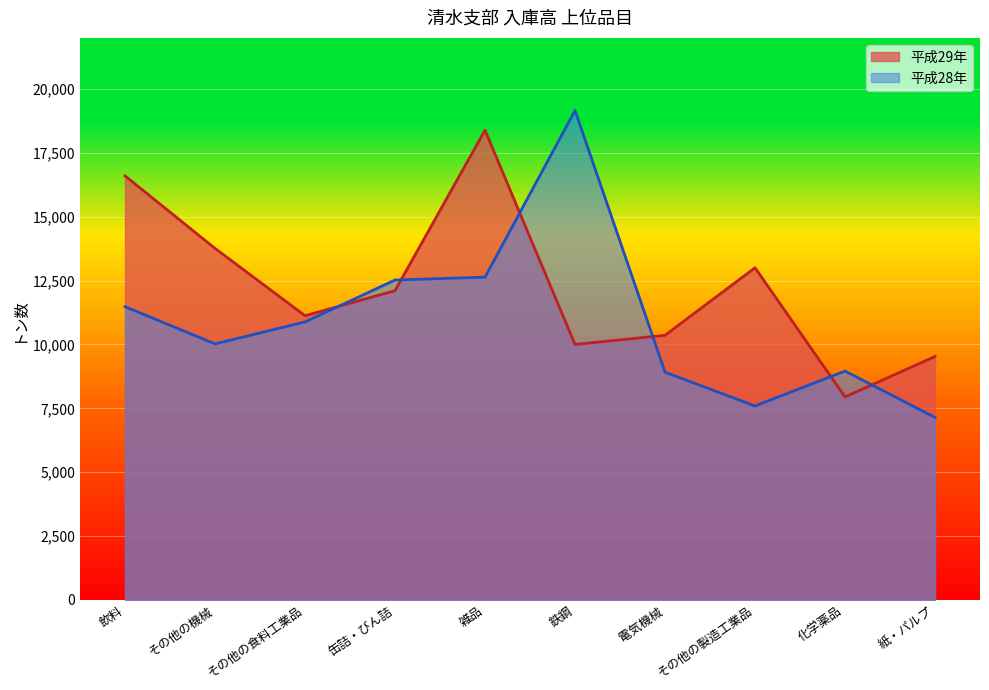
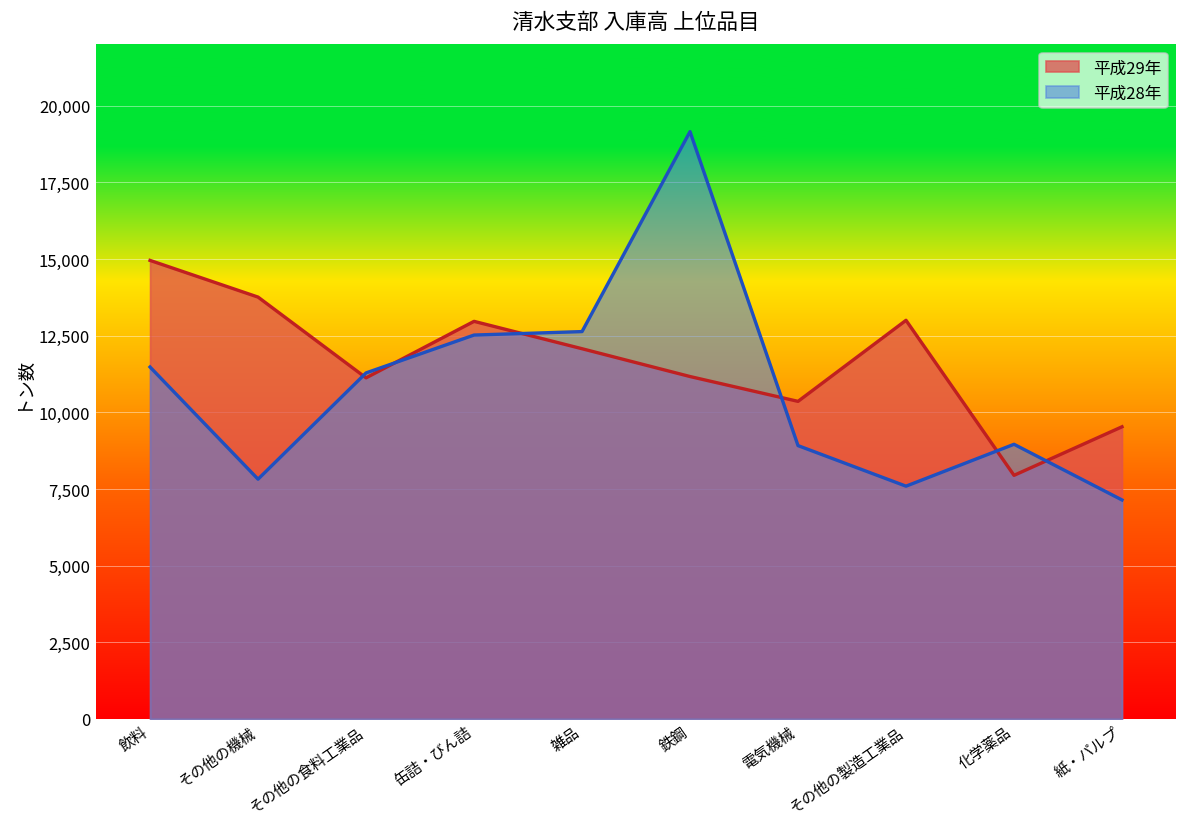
  {
    "平成29年": {
-     "飲料": "16,600",
+     "飲料": "15,000",
      "その他の機械": "13,800",
      "その他の食料工業品": "11,100",
-     "缶詰・びん詰": "12,100",
-     "雑品": "18,400",
-     "鉄鋼": "10,000",
+     "缶詰・びん詰": "13,000",
+     "雑品": "12,100",
+     "鉄鋼": "11,200",
      "電気機械": "10,400",
      "その他の製造工業品": "13,000",
      "化学薬品": "7,900",
      "紙・パルプ": "9,500"
    },
    "平成28年": {
      "飲料": "11,500",
-     "その他の機械": "10,000",
-     "その他の食料工業品": "10,900",
+     "その他の機械": "7,800",
+     "その他の食料工業品": "11,300",
      "缶詰・びん詰": "12,500",
      "雑品": "12,600",
      "鉄鋼": "19,200",
      "電気機械": "8,900",
      "その他の製造工業品": "7,600",
      "化学薬品": "9,000",
      "紙・パルプ": "7,100"
    }
  }
